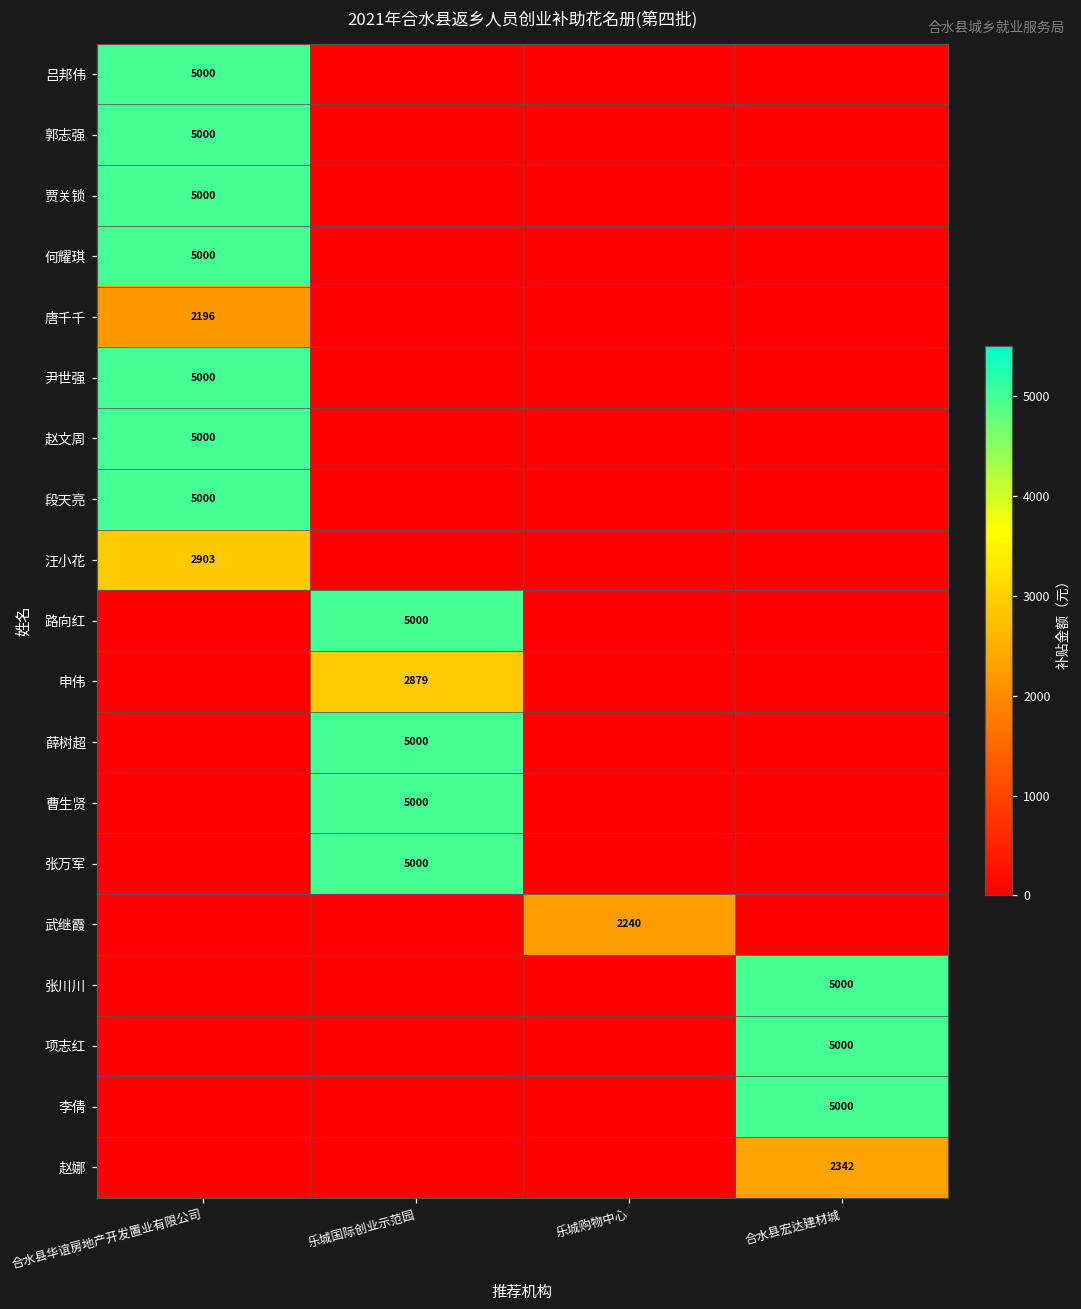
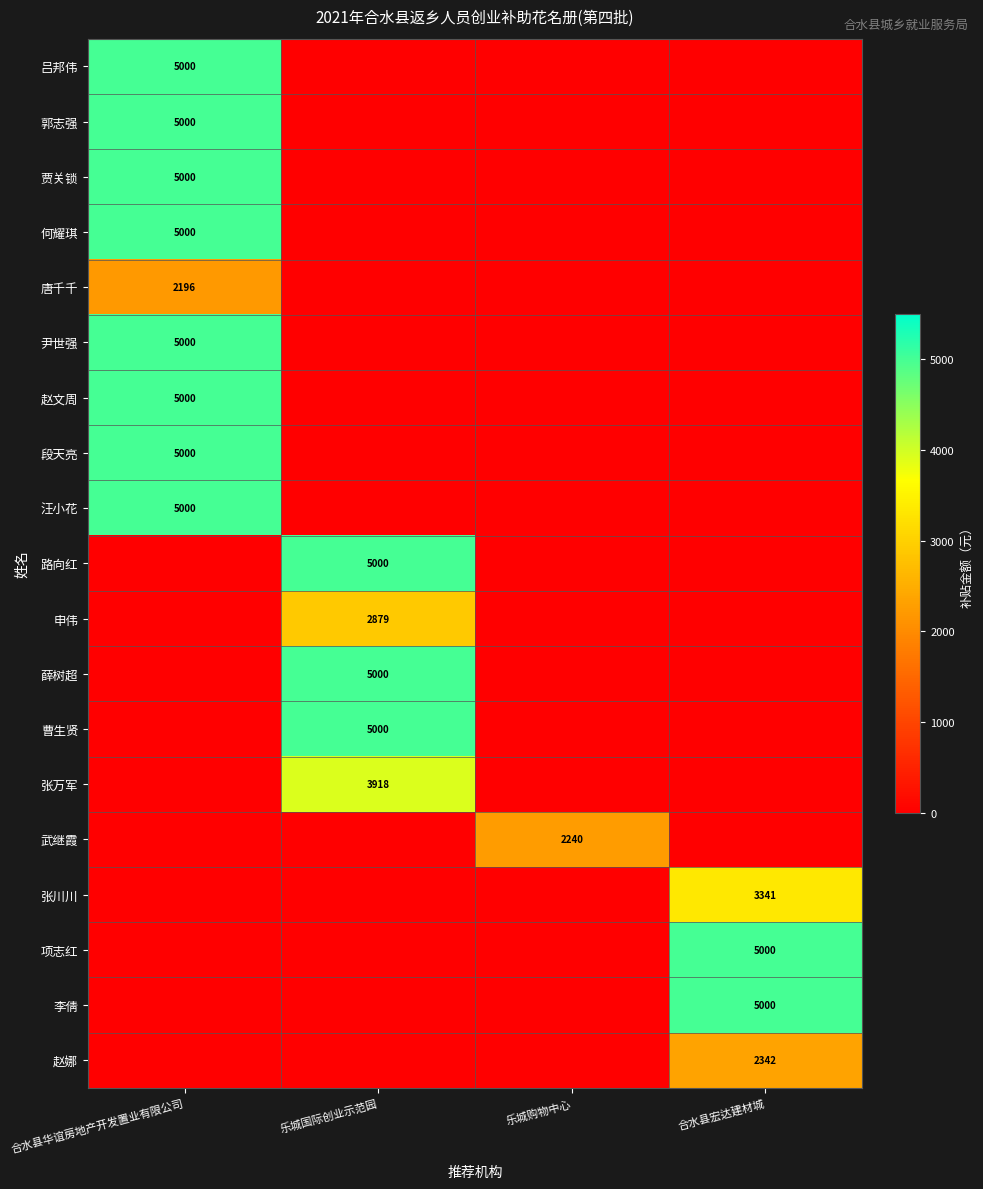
  {
    "吕邦伟": {
      "合水县华谊房地产开发置业有限公司": 5000
    },
    "郭志强": {
      "合水县华谊房地产开发置业有限公司": 5000
    },
    "贾关锁": {
      "合水县华谊房地产开发置业有限公司": 5000
    },
    "何耀琪": {
      "合水县华谊房地产开发置业有限公司": 5000
    },
    "唐千千": {
      "合水县华谊房地产开发置业有限公司": 2196
    },
    "尹世强": {
      "合水县华谊房地产开发置业有限公司": 5000
    },
    "赵文周": {
      "合水县华谊房地产开发置业有限公司": 5000
    },
    "段天亮": {
      "合水县华谊房地产开发置业有限公司": 5000
    },
    "汪小花": {
-     "合水县华谊房地产开发置业有限公司": 2903
+     "合水县华谊房地产开发置业有限公司": 5000
    },
    "路向红": {
      "乐城国际创业示范园": 5000
    },
    "申伟": {
      "乐城国际创业示范园": 2879
    },
    "薛树超": {
      "乐城国际创业示范园": 5000
    },
    "曹生贤": {
      "乐城国际创业示范园": 5000
    },
    "张万军": {
-     "乐城国际创业示范园": 5000
+     "乐城国际创业示范园": 3918
    },
    "武继霞": {
      "乐城购物中心": 2240
    },
    "张川川": {
-     "合水县宏达建材城": 5000
+     "合水县宏达建材城": 3341
    },
    "项志红": {
      "合水县宏达建材城": 5000
    },
    "李倩": {
      "合水县宏达建材城": 5000
    },
    "赵娜": {
      "合水县宏达建材城": 2342
    }
  }
